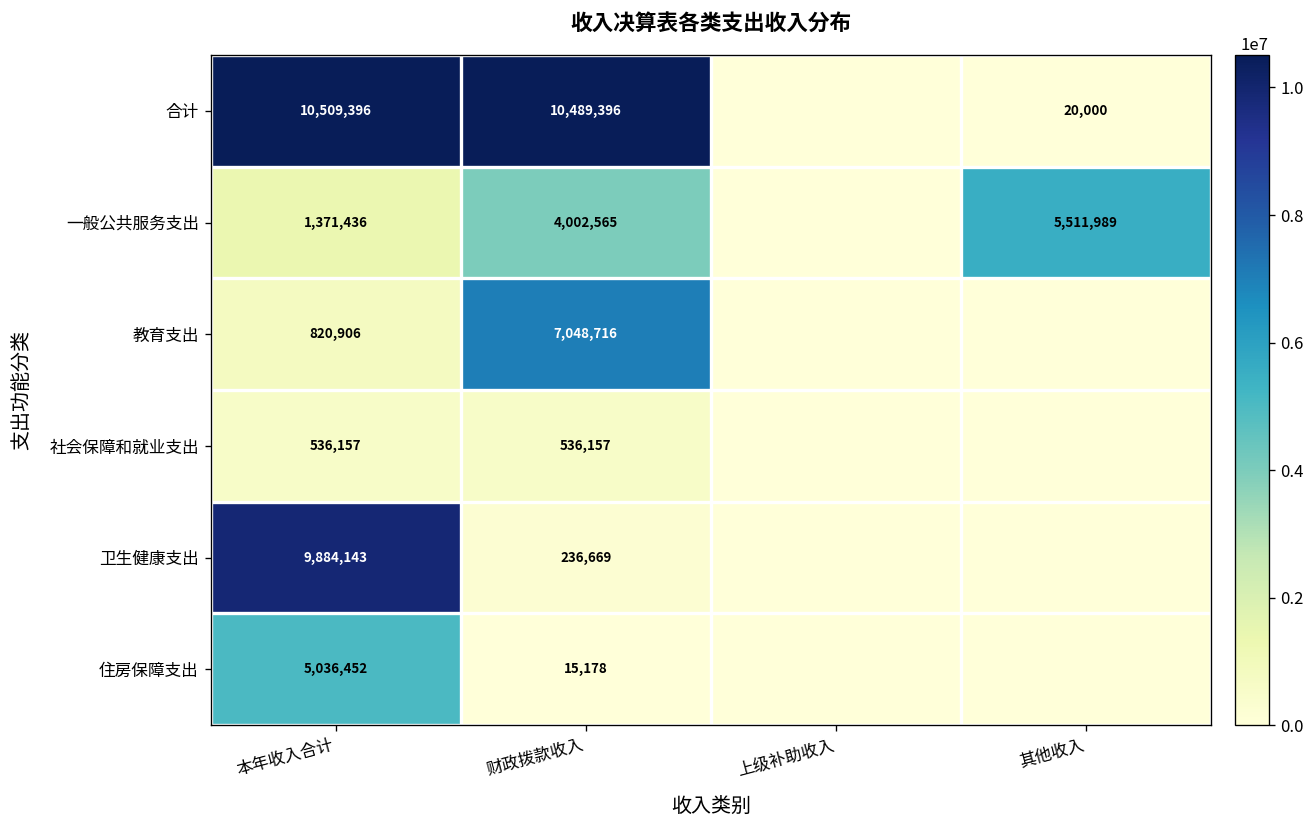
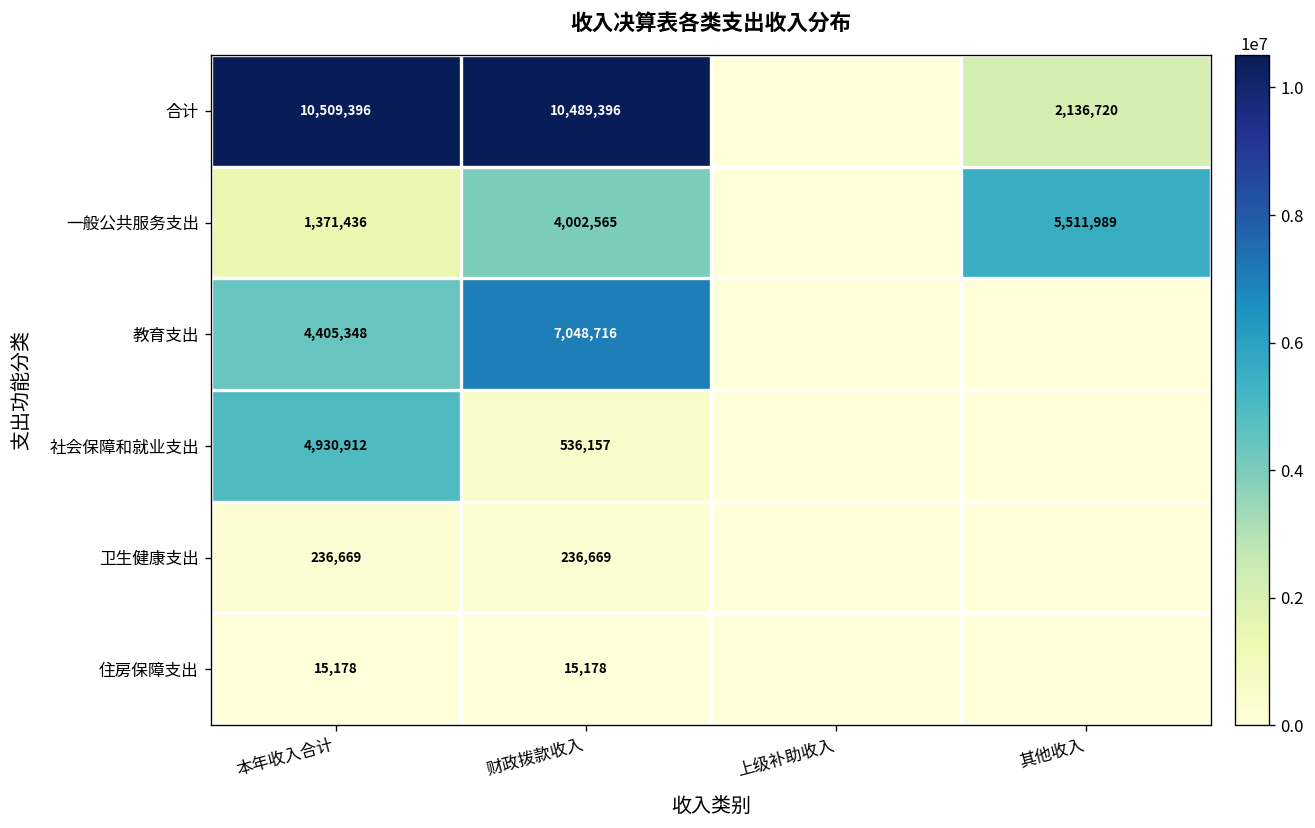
  {
    "合计": {
      "本年收入合计": "10,509,396",
      "财政拨款收入": "10,489,396",
-     "其他收入": "20,000"
+     "其他收入": "2,136,720"
    },
    "一般公共服务支出": {
      "本年收入合计": "1,371,436",
      "财政拨款收入": "4,002,565",
      "其他收入": "5,511,989"
    },
    "教育支出": {
-     "本年收入合计": "820,906",
+     "本年收入合计": "4,405,348",
      "财政拨款收入": "7,048,716"
    },
    "社会保障和就业支出": {
-     "本年收入合计": "536,157",
+     "本年收入合计": "4,930,912",
      "财政拨款收入": "536,157"
    },
    "卫生健康支出": {
-     "本年收入合计": "9,884,143",
+     "本年收入合计": "236,669",
      "财政拨款收入": "236,669"
    },
    "住房保障支出": {
-     "本年收入合计": "5,036,452",
+     "本年收入合计": "15,178",
      "财政拨款收入": "15,178"
    }
  }
